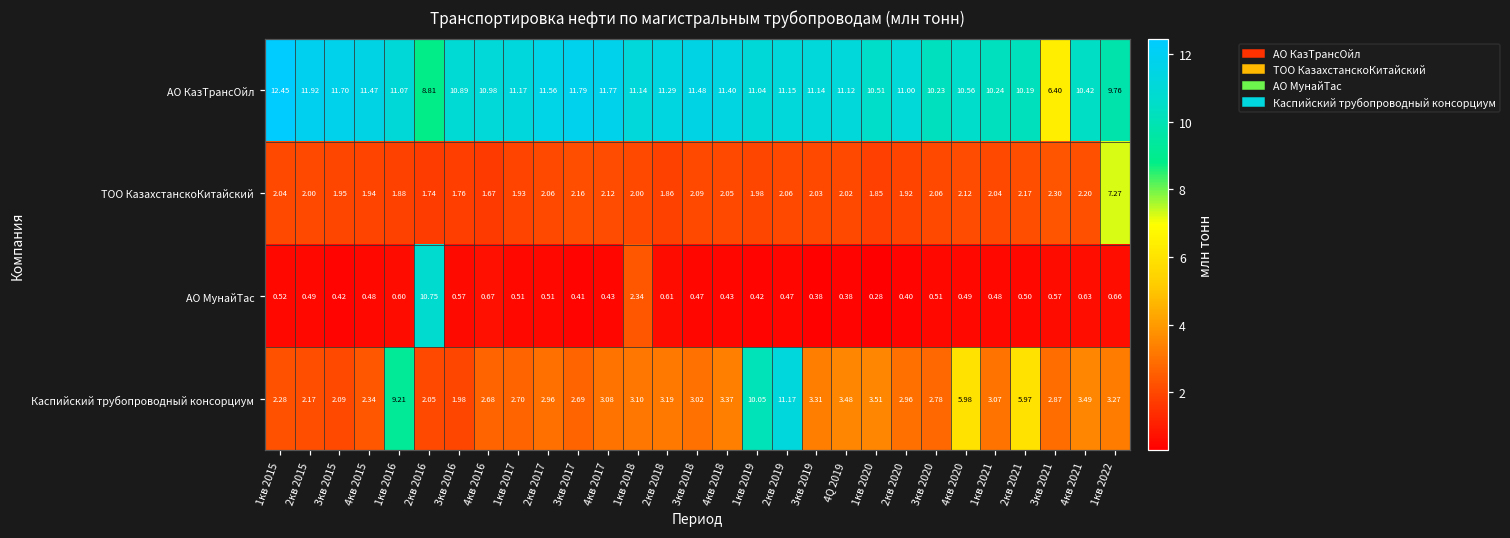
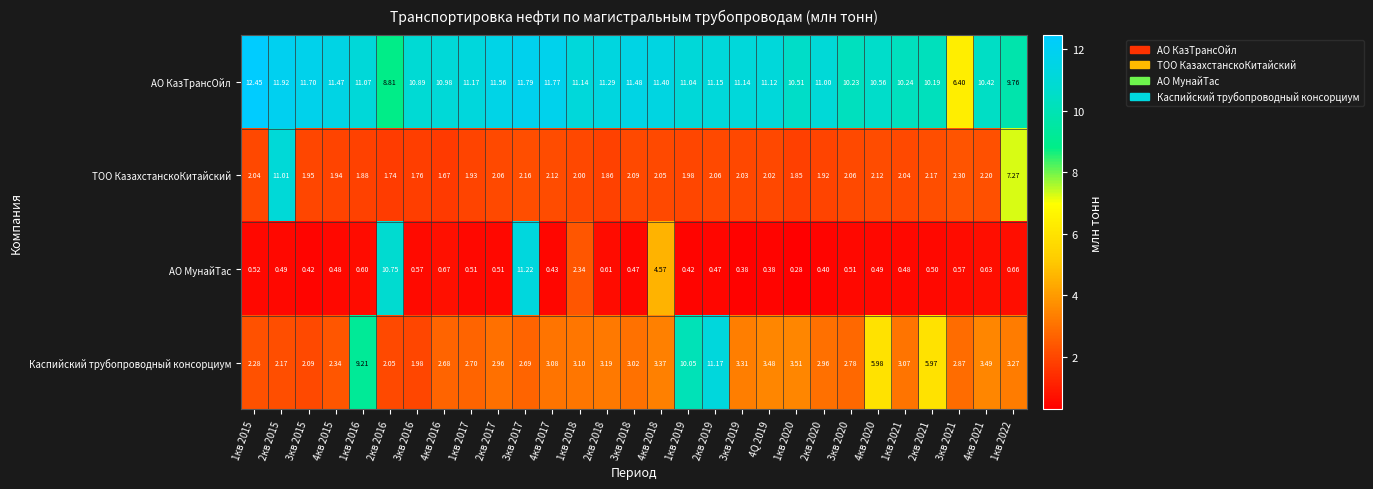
  {
    "АО КазТрансОйл": {
      "1кв 2015": 12.45,
      "2кв 2015": 11.92,
      "3кв 2015": 11.70,
      "4кв 2015": 11.47,
      "1кв 2016": 11.07,
      "2кв 2016": 8.81,
      "3кв 2016": 10.89,
      "4кв 2016": 10.98,
      "1кв 2017": 11.17,
      "2кв 2017": 11.56,
      "3кв 2017": 11.79,
      "4кв 2017": 11.77,
      "1кв 2018": 11.14,
      "2кв 2018": 11.29,
      "3кв 2018": 11.48,
      "4кв 2018": 11.40,
      "1кв 2019": 11.04,
      "2кв 2019": 11.15,
      "3кв 2019": 11.14,
      "4Q 2019": 11.12,
      "1кв 2020": 10.51,
      "2кв 2020": 11.00,
      "3кв 2020": 10.23,
      "4кв 2020": 10.56,
      "1кв 2021": 10.24,
      "2кв 2021": 10.19,
      "3кв 2021": 6.40,
      "4кв 2021": 10.42,
      "1кв 2022": 9.76
    },
    "ТОО КазахстанскоКитайский": {
      "1кв 2015": 2.04,
-     "2кв 2015": 2.00,
+     "2кв 2015": 11.01,
      "3кв 2015": 1.95,
      "4кв 2015": 1.94,
      "1кв 2016": 1.88,
      "2кв 2016": 1.74,
      "3кв 2016": 1.76,
      "4кв 2016": 1.67,
      "1кв 2017": 1.93,
      "2кв 2017": 2.06,
      "3кв 2017": 2.16,
      "4кв 2017": 2.12,
      "1кв 2018": 2.00,
      "2кв 2018": 1.86,
      "3кв 2018": 2.09,
      "4кв 2018": 2.05,
      "1кв 2019": 1.98,
      "2кв 2019": 2.06,
      "3кв 2019": 2.03,
      "4Q 2019": 2.02,
      "1кв 2020": 1.85,
      "2кв 2020": 1.92,
      "3кв 2020": 2.06,
      "4кв 2020": 2.12,
      "1кв 2021": 2.04,
      "2кв 2021": 2.17,
      "3кв 2021": 2.30,
      "4кв 2021": 2.20,
      "1кв 2022": 7.27
    },
    "АО МунайТас": {
      "1кв 2015": 0.52,
      "2кв 2015": 0.49,
      "3кв 2015": 0.42,
      "4кв 2015": 0.48,
      "1кв 2016": 0.60,
      "2кв 2016": 10.75,
      "3кв 2016": 0.57,
      "4кв 2016": 0.67,
      "1кв 2017": 0.51,
      "2кв 2017": 0.51,
-     "3кв 2017": 0.41,
+     "3кв 2017": 11.22,
      "4кв 2017": 0.43,
      "1кв 2018": 2.34,
      "2кв 2018": 0.61,
      "3кв 2018": 0.47,
-     "4кв 2018": 0.43,
+     "4кв 2018": 4.57,
      "1кв 2019": 0.42,
      "2кв 2019": 0.47,
      "3кв 2019": 0.38,
      "4Q 2019": 0.38,
      "1кв 2020": 0.28,
      "2кв 2020": 0.40,
      "3кв 2020": 0.51,
      "4кв 2020": 0.49,
      "1кв 2021": 0.48,
      "2кв 2021": 0.50,
      "3кв 2021": 0.57,
      "4кв 2021": 0.63,
      "1кв 2022": 0.66
    },
    "Каспийский трубопроводный консорциум": {
      "1кв 2015": 2.28,
      "2кв 2015": 2.17,
      "3кв 2015": 2.09,
      "4кв 2015": 2.34,
      "1кв 2016": 9.21,
      "2кв 2016": 2.05,
      "3кв 2016": 1.98,
      "4кв 2016": 2.68,
      "1кв 2017": 2.70,
      "2кв 2017": 2.96,
      "3кв 2017": 2.69,
      "4кв 2017": 3.08,
      "1кв 2018": 3.10,
      "2кв 2018": 3.19,
      "3кв 2018": 3.02,
      "4кв 2018": 3.37,
      "1кв 2019": 10.05,
      "2кв 2019": 11.17,
      "3кв 2019": 3.31,
      "4Q 2019": 3.48,
      "1кв 2020": 3.51,
      "2кв 2020": 2.96,
      "3кв 2020": 2.78,
      "4кв 2020": 5.98,
      "1кв 2021": 3.07,
      "2кв 2021": 5.97,
      "3кв 2021": 2.87,
      "4кв 2021": 3.49,
      "1кв 2022": 3.27
    }
  }
